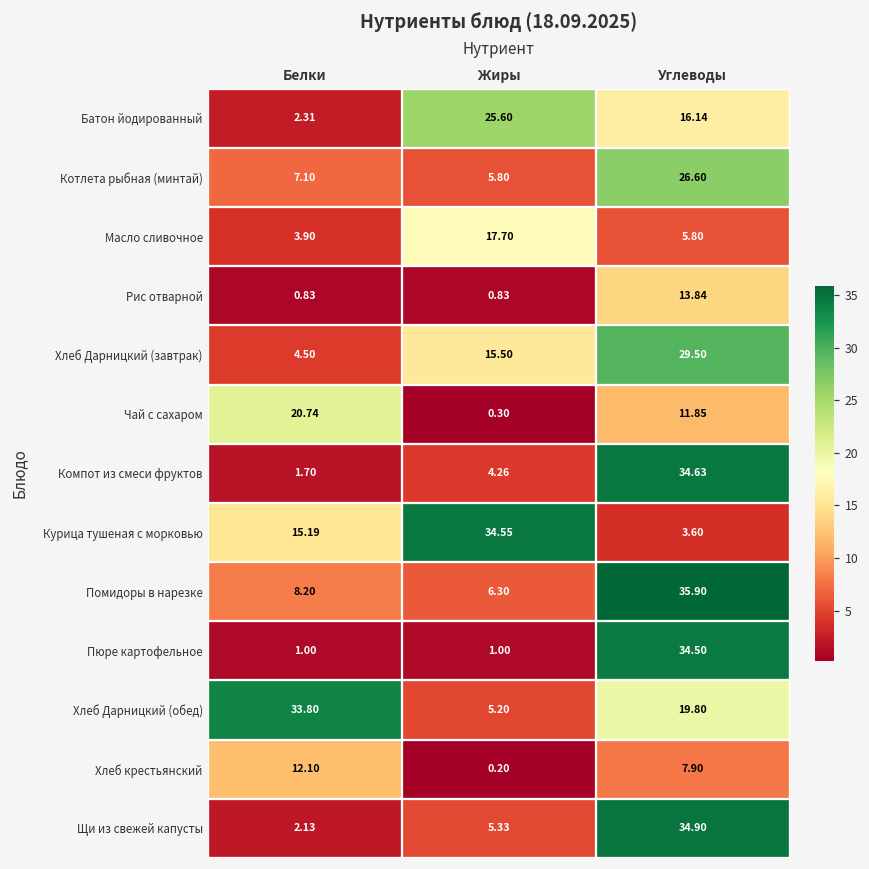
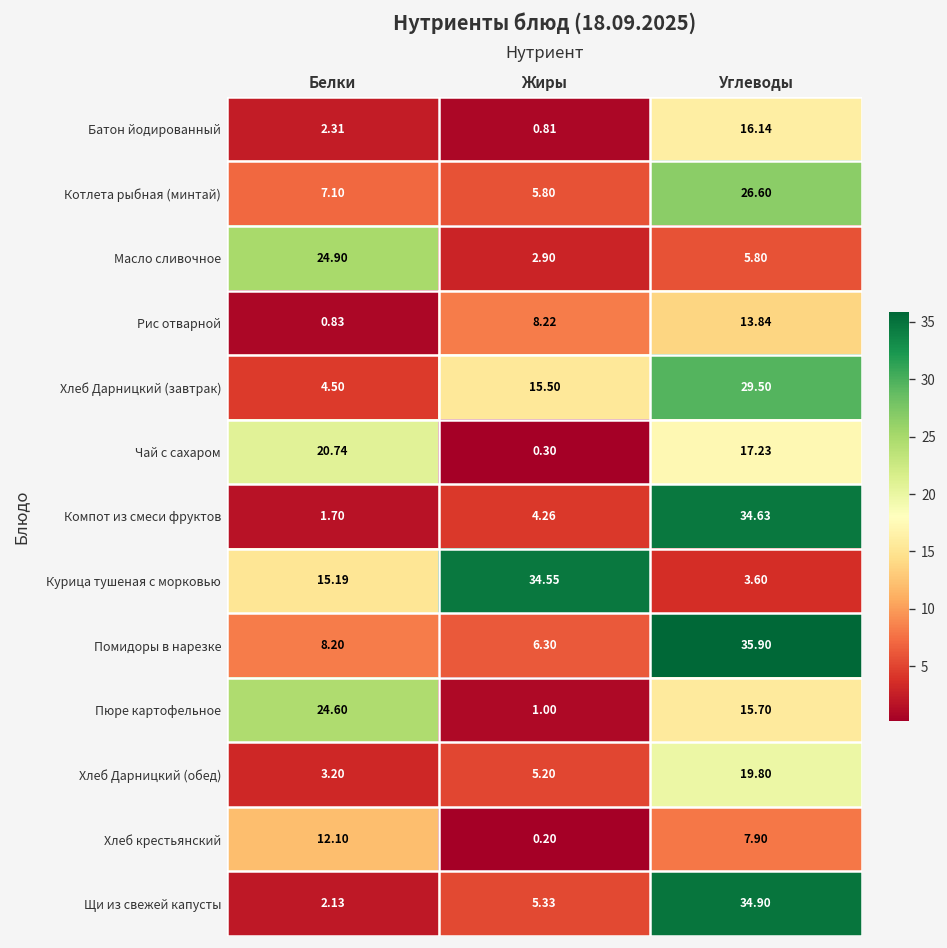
  {
    "Батон йодированный": {
      "Белки": 2.31,
-     "Жиры": 25.60,
+     "Жиры": 0.81,
      "Углеводы": 16.14
    },
    "Котлета рыбная (минтай)": {
      "Белки": 7.10,
      "Жиры": 5.80,
      "Углеводы": 26.60
    },
    "Масло сливочное": {
-     "Белки": 3.90,
-     "Жиры": 17.70,
+     "Белки": 24.90,
+     "Жиры": 2.90,
      "Углеводы": 5.80
    },
    "Рис отварной": {
      "Белки": 0.83,
-     "Жиры": 0.83,
+     "Жиры": 8.22,
      "Углеводы": 13.84
    },
    "Хлеб Дарницкий (завтрак)": {
      "Белки": 4.50,
      "Жиры": 15.50,
      "Углеводы": 29.50
    },
    "Чай с сахаром": {
      "Белки": 20.74,
      "Жиры": 0.30,
-     "Углеводы": 11.85
+     "Углеводы": 17.23
    },
    "Компот из смеси фруктов": {
      "Белки": 1.70,
      "Жиры": 4.26,
      "Углеводы": 34.63
    },
    "Курица тушеная с морковью": {
      "Белки": 15.19,
      "Жиры": 34.55,
      "Углеводы": 3.60
    },
    "Помидоры в нарезке": {
      "Белки": 8.20,
      "Жиры": 6.30,
      "Углеводы": 35.90
    },
    "Пюре картофельное": {
-     "Белки": 1.00,
+     "Белки": 24.60,
      "Жиры": 1.00,
-     "Углеводы": 34.50
+     "Углеводы": 15.70
    },
    "Хлеб Дарницкий (обед)": {
-     "Белки": 33.80,
+     "Белки": 3.20,
      "Жиры": 5.20,
      "Углеводы": 19.80
    },
    "Хлеб крестьянский": {
      "Белки": 12.10,
      "Жиры": 0.20,
      "Углеводы": 7.90
    },
    "Щи из свежей капусты": {
      "Белки": 2.13,
      "Жиры": 5.33,
      "Углеводы": 34.90
    }
  }
